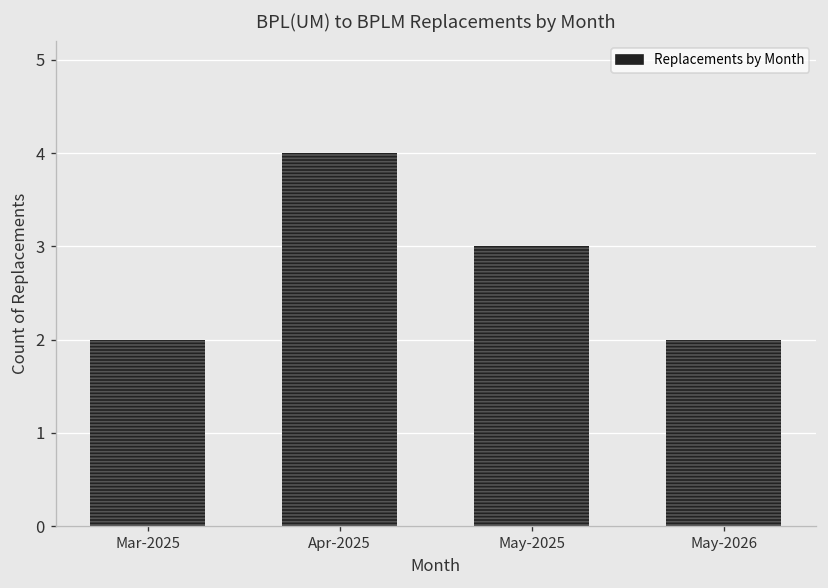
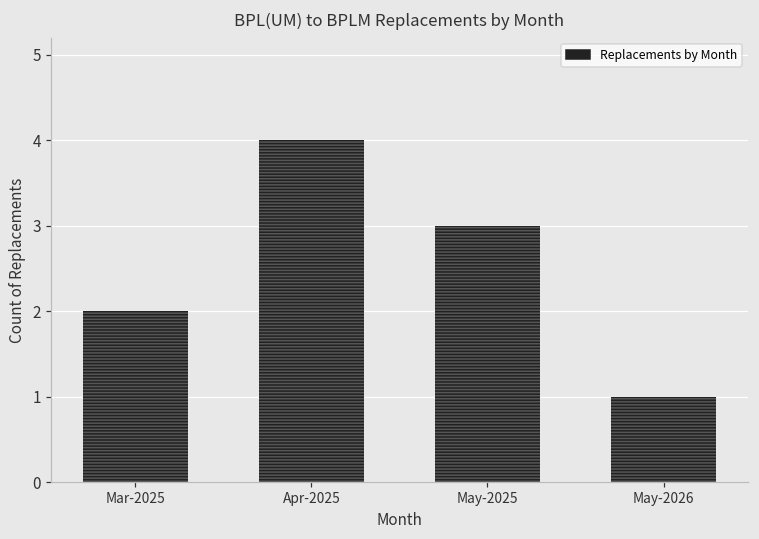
  {
    "Mar-2025": 2,
    "Apr-2025": 4,
    "May-2025": 3,
-   "May-2026": 2
+   "May-2026": 1
  }
